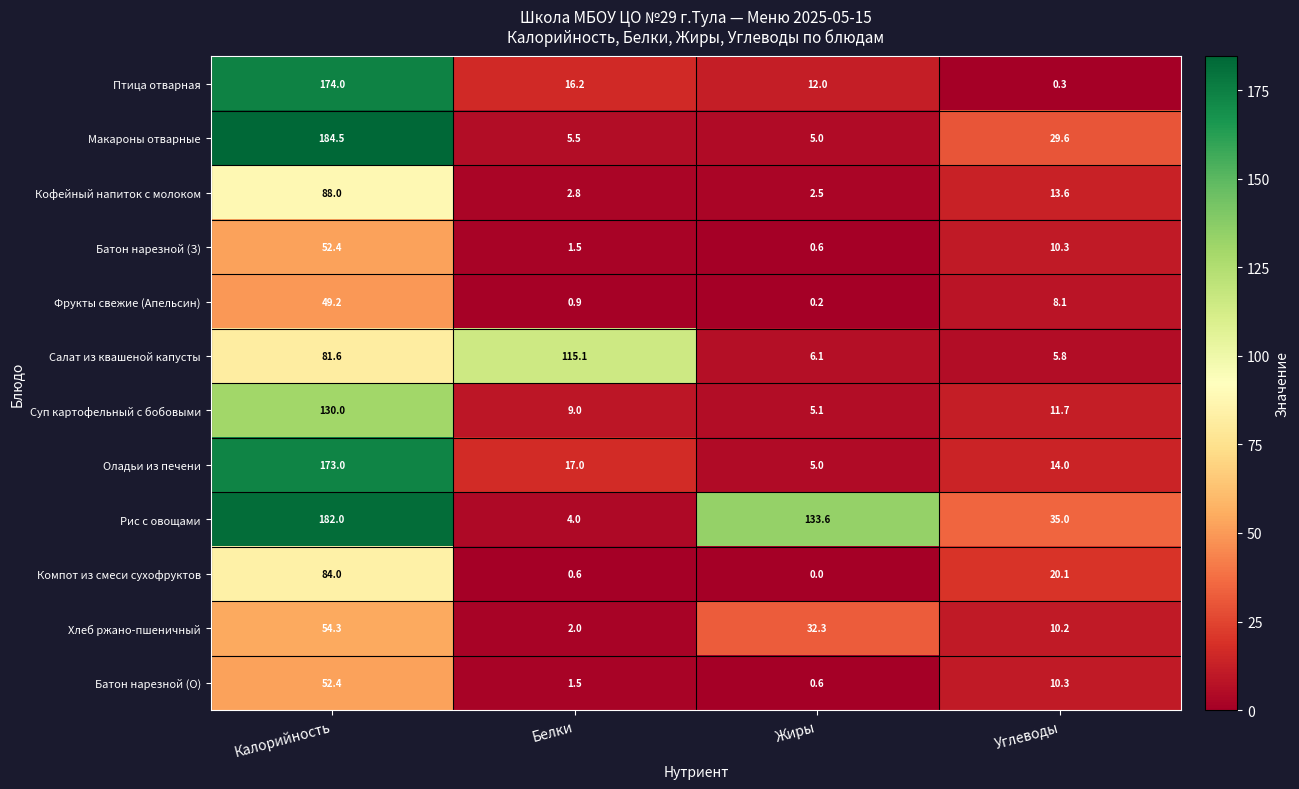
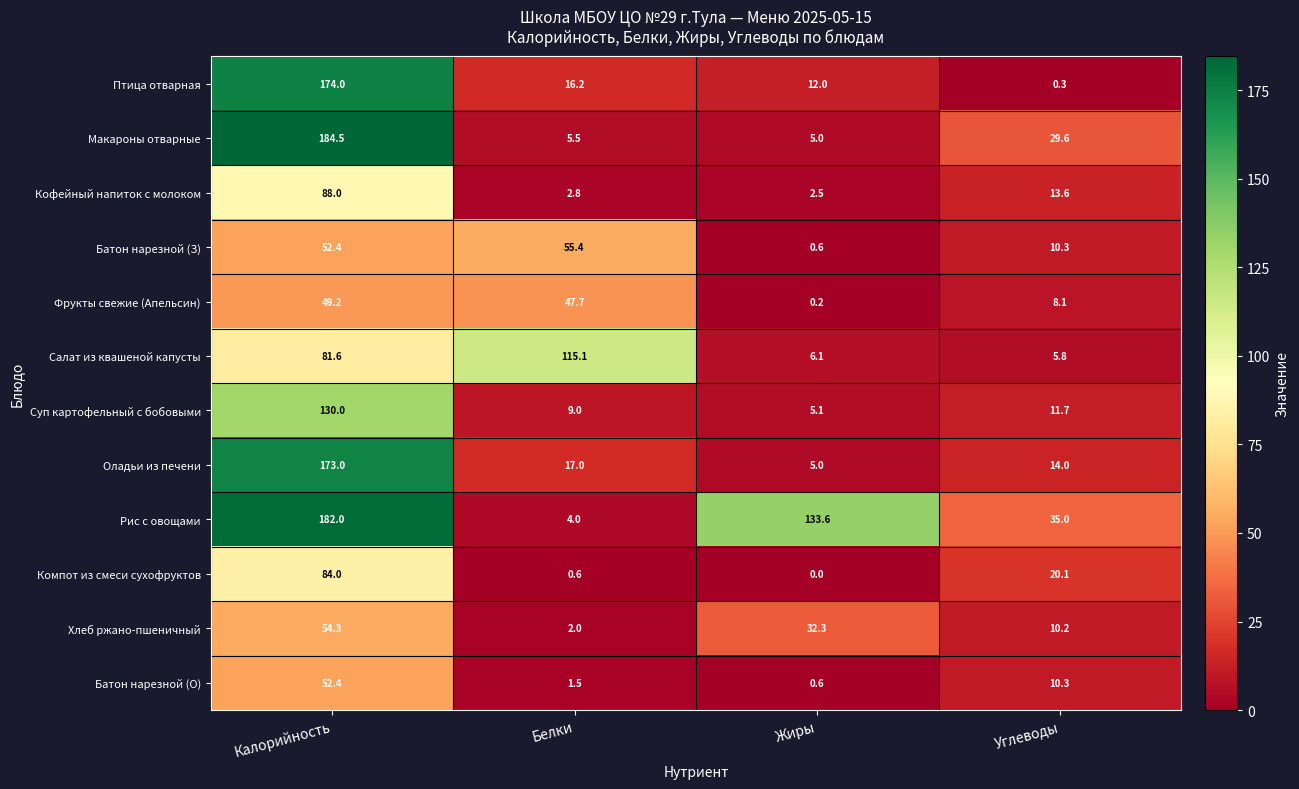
  {
    "Птица отварная": {
      "Калорийность": 174.0,
      "Белки": 16.2,
      "Жиры": 12.0,
      "Углеводы": 0.3
    },
    "Макароны отварные": {
      "Калорийность": 184.5,
      "Белки": 5.5,
      "Жиры": 5.0,
      "Углеводы": 29.6
    },
    "Кофейный напиток с молоком": {
      "Калорийность": 88.0,
      "Белки": 2.8,
      "Жиры": 2.5,
      "Углеводы": 13.6
    },
    "Батон нарезной (З)": {
      "Калорийность": 52.4,
-     "Белки": 1.5,
+     "Белки": 55.4,
      "Жиры": 0.6,
      "Углеводы": 10.3
    },
    "Фрукты свежие (Апельсин)": {
      "Калорийность": 49.2,
-     "Белки": 0.9,
+     "Белки": 47.7,
      "Жиры": 0.2,
      "Углеводы": 8.1
    },
    "Салат из квашеной капусты": {
      "Калорийность": 81.6,
      "Белки": 115.1,
      "Жиры": 6.1,
      "Углеводы": 5.8
    },
    "Суп картофельный с бобовыми": {
      "Калорийность": 130.0,
      "Белки": 9.0,
      "Жиры": 5.1,
      "Углеводы": 11.7
    },
    "Оладьи из печени": {
      "Калорийность": 173.0,
      "Белки": 17.0,
      "Жиры": 5.0,
      "Углеводы": 14.0
    },
    "Рис с овощами": {
      "Калорийность": 182.0,
      "Белки": 4.0,
      "Жиры": 133.6,
      "Углеводы": 35.0
    },
    "Компот из смеси сухофруктов": {
      "Калорийность": 84.0,
      "Белки": 0.6,
      "Жиры": 0.0,
      "Углеводы": 20.1
    },
    "Хлеб ржано-пшеничный": {
      "Калорийность": 54.3,
      "Белки": 2.0,
      "Жиры": 32.3,
      "Углеводы": 10.2
    },
    "Батон нарезной (О)": {
      "Калорийность": 52.4,
      "Белки": 1.5,
      "Жиры": 0.6,
      "Углеводы": 10.3
    }
  }
